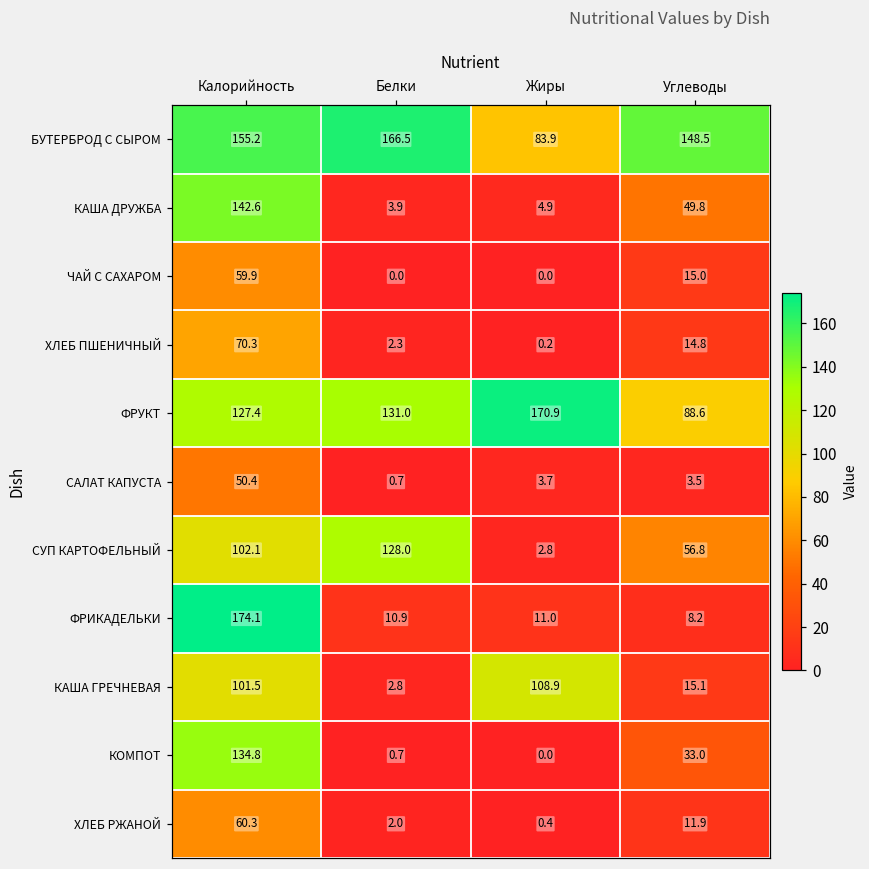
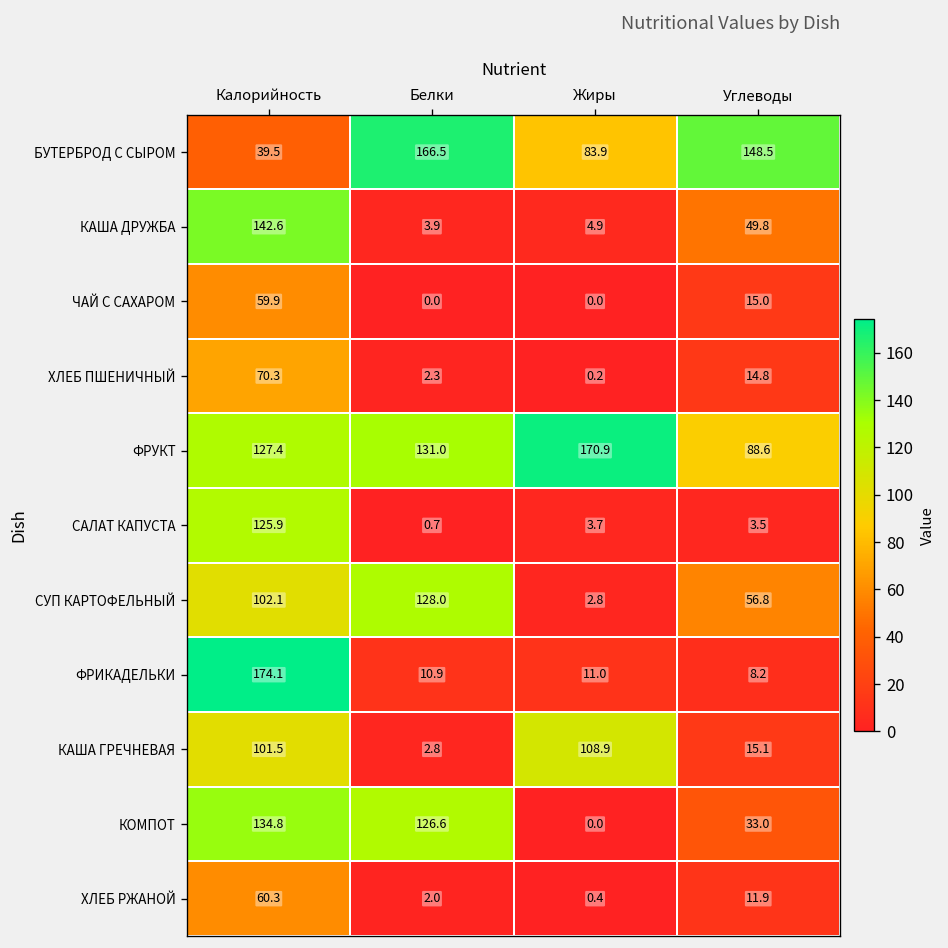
  {
    "БУТЕРБРОД С СЫРОМ": {
-     "Калорийность": 155.2
+     "Калорийность": 39.5
    },
    "САЛАТ КАПУСТА": {
-     "Калорийность": 50.4
+     "Калорийность": 125.9
    },
    "КОМПОТ": {
-     "Белки": 0.7
+     "Белки": 126.6
    }
  }
